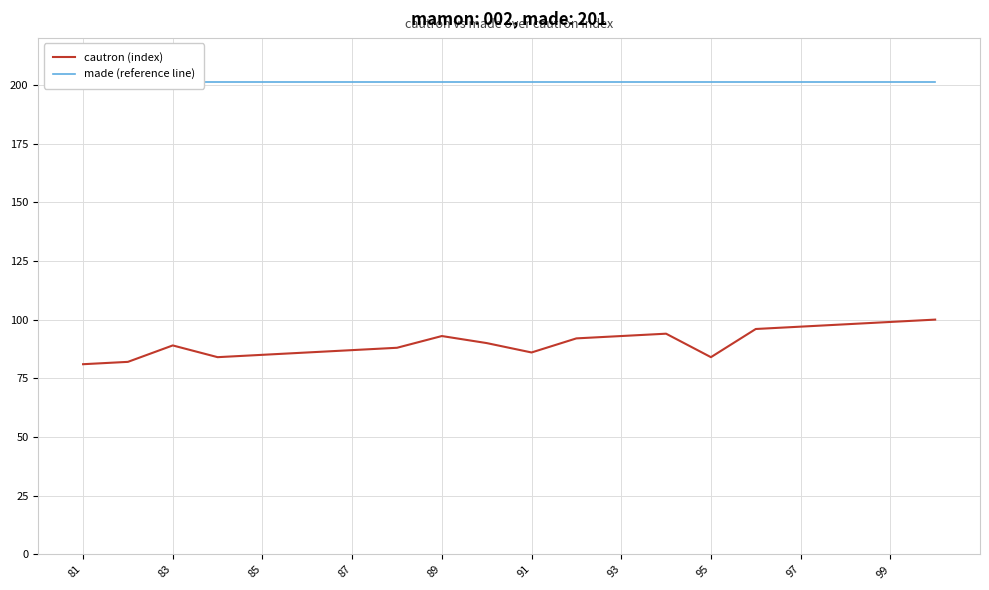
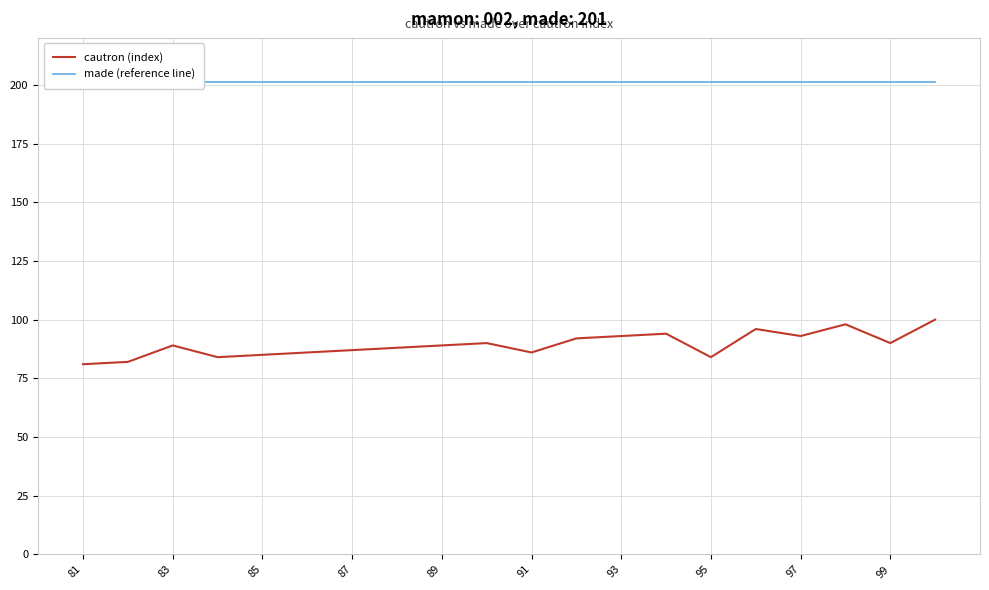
  {
    "cautron (index)": {
      "81": 81,
      "83": 89,
      "85": 85,
      "87": 87,
-     "89": 93,
+     "89": 89,
      "91": 86,
      "93": 93,
      "95": 84,
-     "97": 97,
-     "99": 99
+     "97": 93,
+     "99": 90
    },
    "made (reference line)": {
      "85": 201,
      "87": 201,
      "89": 201,
      "91": 201,
      "93": 201,
      "95": 201,
      "97": 201,
      "99": 201
    }
  }
